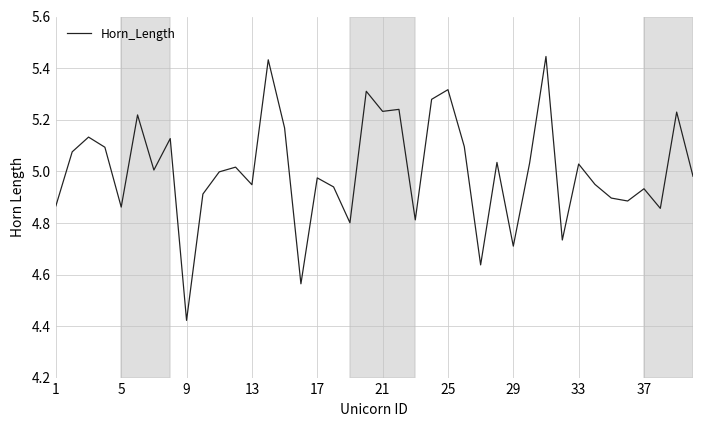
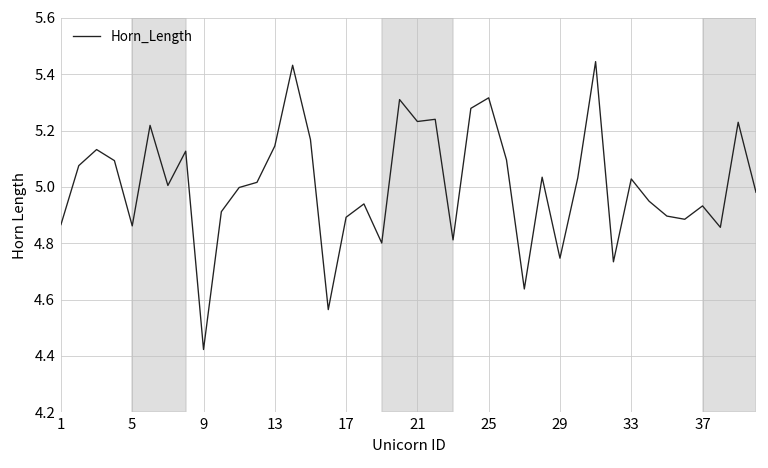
  {
    "1": 4.87,
    "5": 4.86,
    "9": 4.42,
-   "13": 4.95,
-   "17": 4.97,
+   "13": 5.15,
+   "17": 4.89,
    "21": 5.23,
    "25": 5.32,
-   "29": 4.71,
+   "29": 4.75,
    "33": 5.03,
    "37": 4.93
  }
